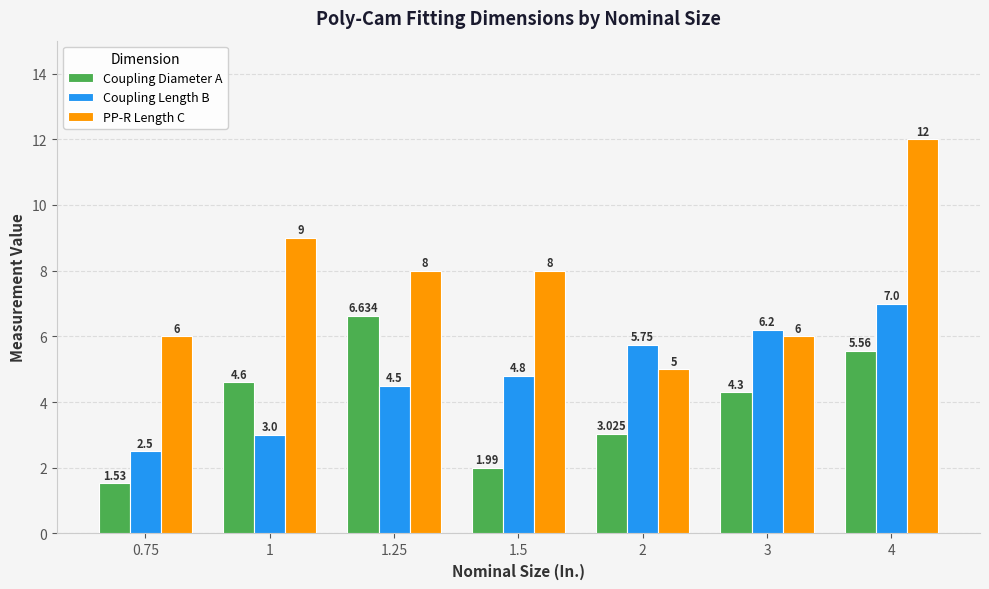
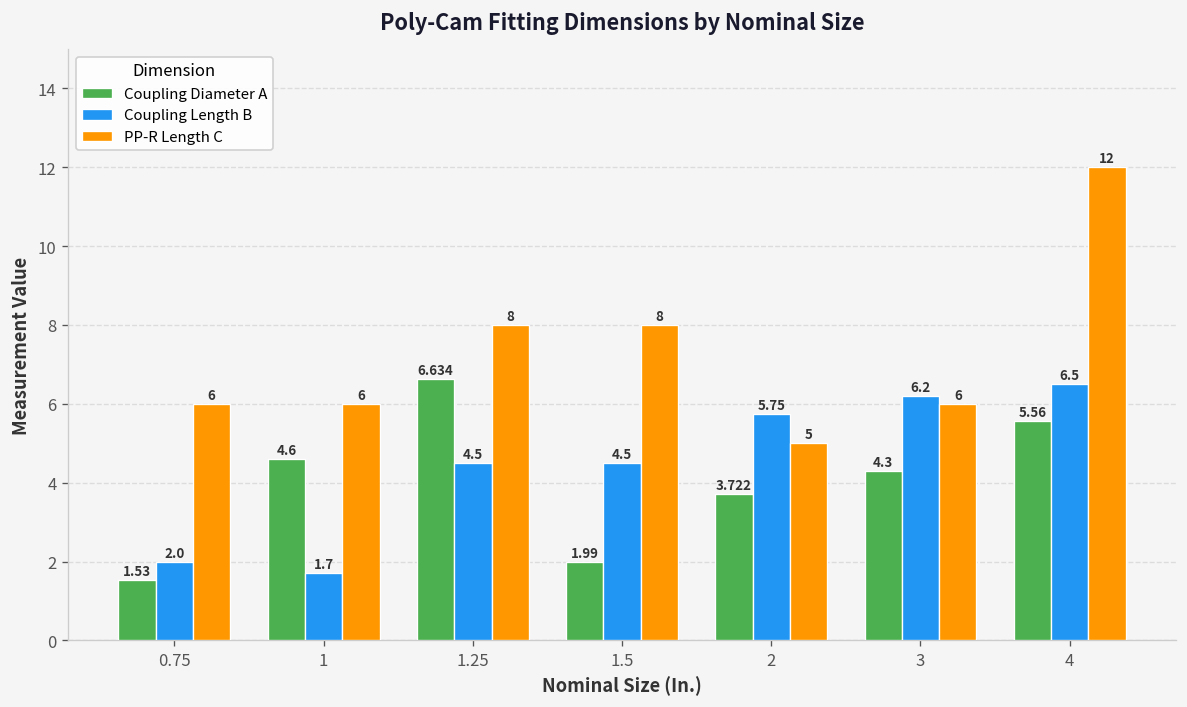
  {
    "Coupling Diameter A": {
      "0.75": 1.53,
      "1": 4.6,
      "1.25": 6.634,
      "1.5": 1.99,
-     "2": 3.025,
+     "2": 3.722,
      "3": 4.3,
      "4": 5.56
    },
    "Coupling Length B": {
-     "0.75": 2.5,
-     "1": 3.0,
+     "0.75": 2.0,
+     "1": 1.7,
      "1.25": 4.5,
-     "1.5": 4.8,
+     "1.5": 4.5,
      "2": 5.75,
      "3": 6.2,
-     "4": 7.0
+     "4": 6.5
    },
    "PP-R Length C": {
      "0.75": 6,
-     "1": 9,
+     "1": 6,
      "1.25": 8,
      "1.5": 8,
      "2": 5,
      "3": 6,
      "4": 12
    }
  }
